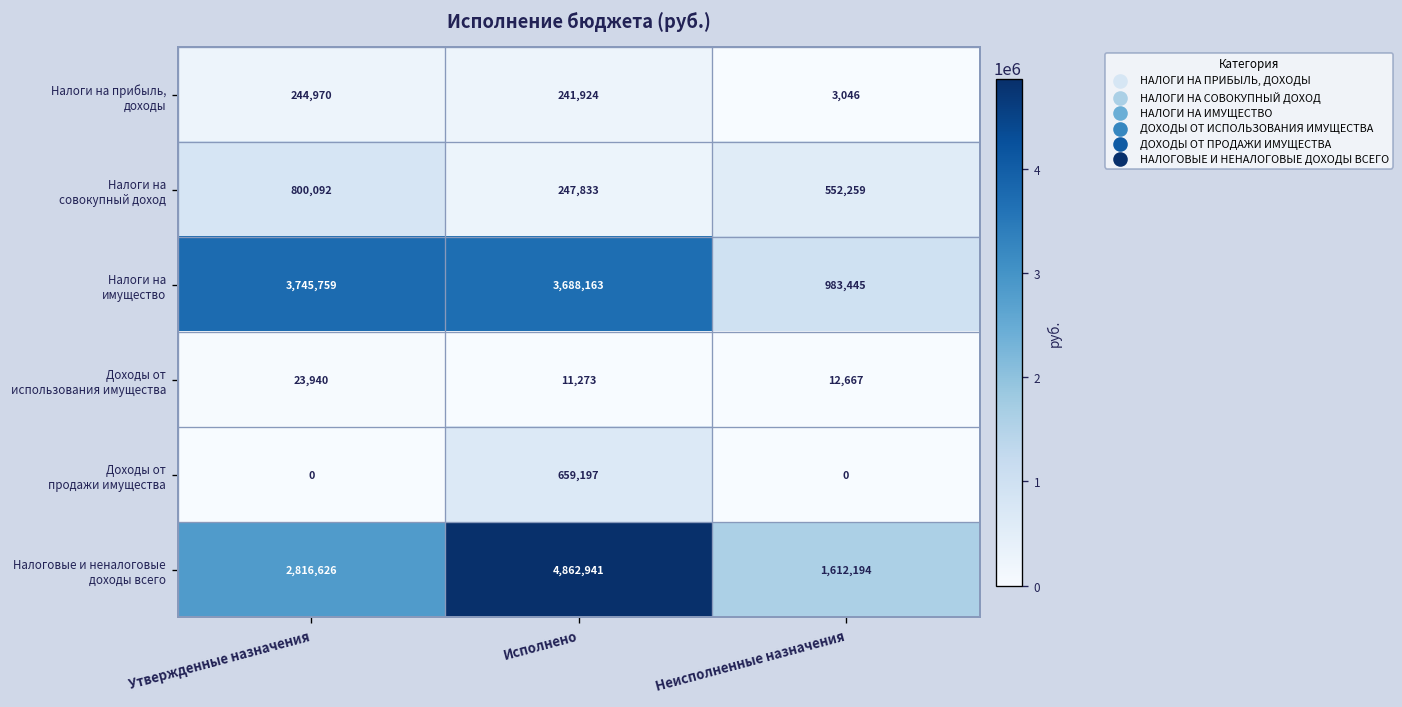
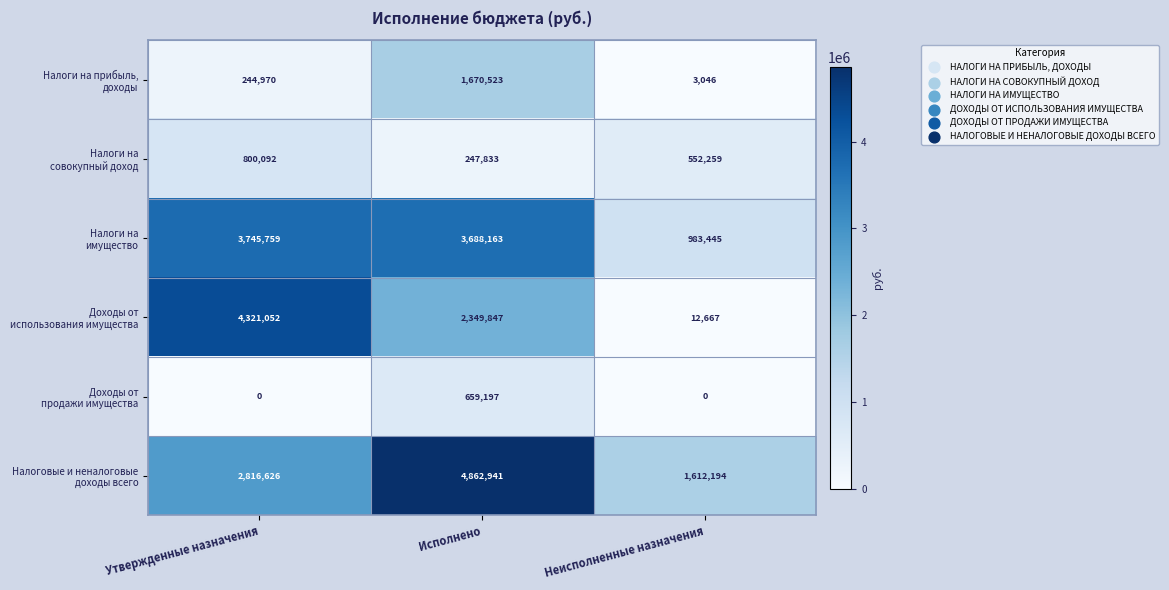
  {
    "Налоги на прибыль, доходы": {
      "Утвержденные назначения": "244,970",
-     "Исполнено": "241,924",
+     "Исполнено": "1,670,523",
      "Неисполненные назначения": "3,046"
    },
    "Налоги на совокупный доход": {
      "Утвержденные назначения": "800,092",
      "Исполнено": "247,833",
      "Неисполненные назначения": "552,259"
    },
    "Налоги на имущество": {
      "Утвержденные назначения": "3,745,759",
      "Исполнено": "3,688,163",
      "Неисполненные назначения": "983,445"
    },
    "Доходы от использования имущества": {
-     "Утвержденные назначения": "23,940",
-     "Исполнено": "11,273",
+     "Утвержденные назначения": "4,321,052",
+     "Исполнено": "2,349,847",
      "Неисполненные назначения": "12,667"
    },
    "Доходы от продажи имущества": {
      "Утвержденные назначения": "0",
      "Исполнено": "659,197",
      "Неисполненные назначения": "0"
    },
    "Налоговые и неналоговые доходы всего": {
      "Утвержденные назначения": "2,816,626",
      "Исполнено": "4,862,941",
      "Неисполненные назначения": "1,612,194"
    }
  }
